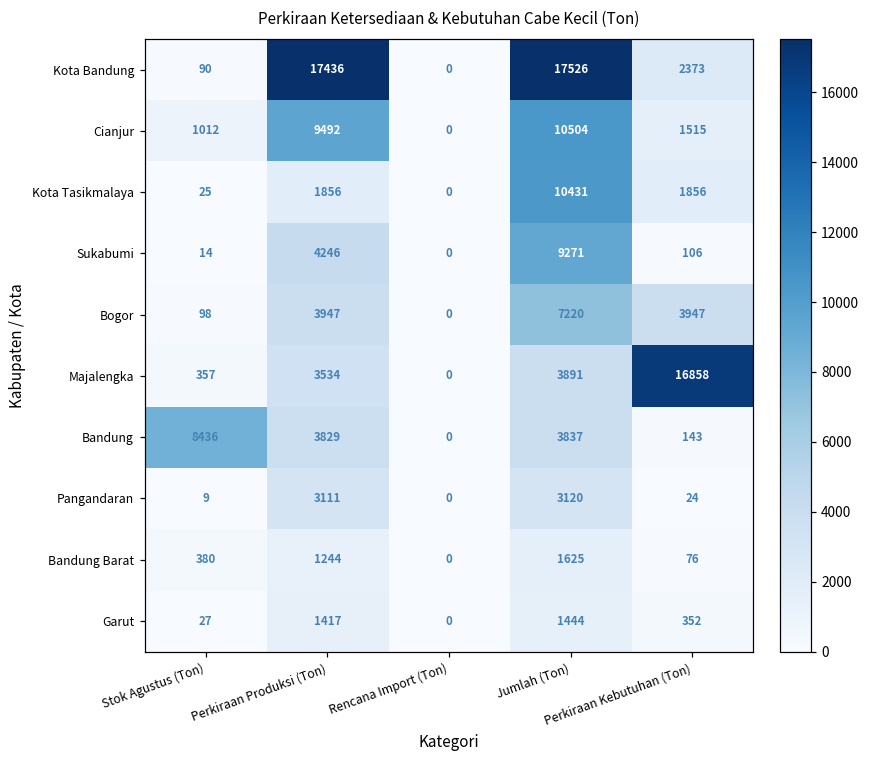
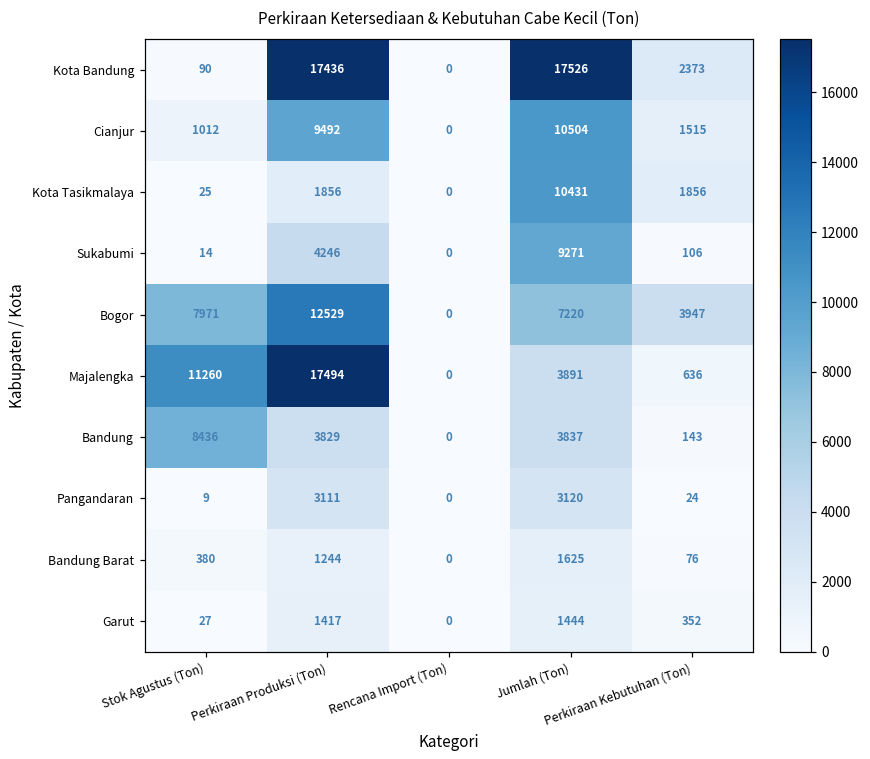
  {
    "Kota Bandung": {
      "Stok Agustus (Ton)": 90,
      "Perkiraan Produksi (Ton)": 17436,
      "Rencana Import (Ton)": 0,
      "Jumlah (Ton)": 17526,
      "Perkiraan Kebutuhan (Ton)": 2373
    },
    "Cianjur": {
      "Stok Agustus (Ton)": 1012,
      "Perkiraan Produksi (Ton)": 9492,
      "Rencana Import (Ton)": 0,
      "Jumlah (Ton)": 10504,
      "Perkiraan Kebutuhan (Ton)": 1515
    },
    "Kota Tasikmalaya": {
      "Stok Agustus (Ton)": 25,
      "Perkiraan Produksi (Ton)": 1856,
      "Rencana Import (Ton)": 0,
      "Jumlah (Ton)": 10431,
      "Perkiraan Kebutuhan (Ton)": 1856
    },
    "Sukabumi": {
      "Stok Agustus (Ton)": 14,
      "Perkiraan Produksi (Ton)": 4246,
      "Rencana Import (Ton)": 0,
      "Jumlah (Ton)": 9271,
      "Perkiraan Kebutuhan (Ton)": 106
    },
    "Bogor": {
-     "Stok Agustus (Ton)": 98,
-     "Perkiraan Produksi (Ton)": 3947,
+     "Stok Agustus (Ton)": 7971,
+     "Perkiraan Produksi (Ton)": 12529,
      "Rencana Import (Ton)": 0,
      "Jumlah (Ton)": 7220,
      "Perkiraan Kebutuhan (Ton)": 3947
    },
    "Majalengka": {
-     "Stok Agustus (Ton)": 357,
-     "Perkiraan Produksi (Ton)": 3534,
+     "Stok Agustus (Ton)": 11260,
+     "Perkiraan Produksi (Ton)": 17494,
      "Rencana Import (Ton)": 0,
      "Jumlah (Ton)": 3891,
-     "Perkiraan Kebutuhan (Ton)": 16858
+     "Perkiraan Kebutuhan (Ton)": 636
    },
    "Bandung": {
      "Perkiraan Produksi (Ton)": 3829,
      "Rencana Import (Ton)": 0,
      "Jumlah (Ton)": 3837,
      "Perkiraan Kebutuhan (Ton)": 143
    },
    "Pangandaran": {
      "Stok Agustus (Ton)": 9,
      "Perkiraan Produksi (Ton)": 3111,
      "Rencana Import (Ton)": 0,
      "Jumlah (Ton)": 3120,
      "Perkiraan Kebutuhan (Ton)": 24
    },
    "Bandung Barat": {
      "Stok Agustus (Ton)": 380,
      "Perkiraan Produksi (Ton)": 1244,
      "Rencana Import (Ton)": 0,
      "Jumlah (Ton)": 1625,
      "Perkiraan Kebutuhan (Ton)": 76
    },
    "Garut": {
      "Stok Agustus (Ton)": 27,
      "Perkiraan Produksi (Ton)": 1417,
      "Rencana Import (Ton)": 0,
      "Jumlah (Ton)": 1444,
      "Perkiraan Kebutuhan (Ton)": 352
    }
  }
